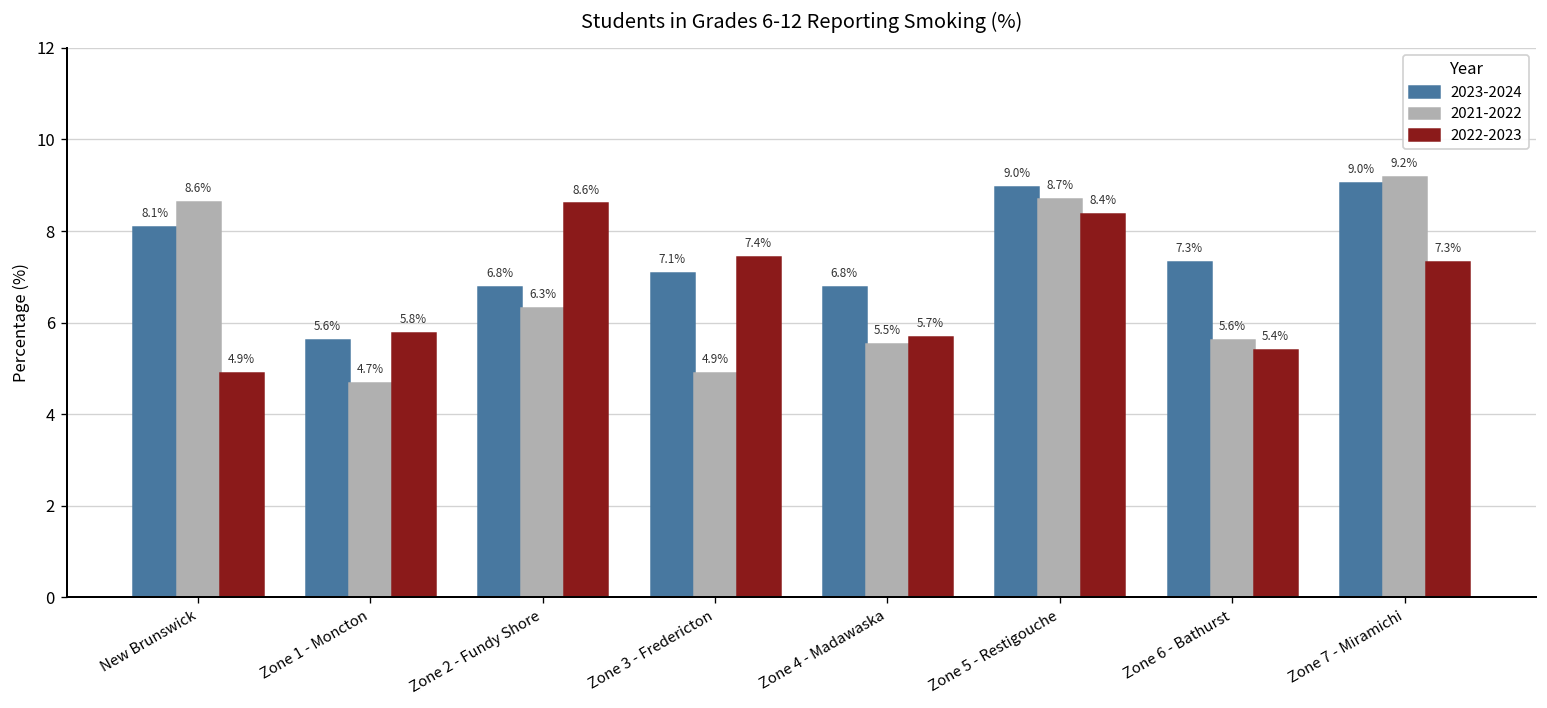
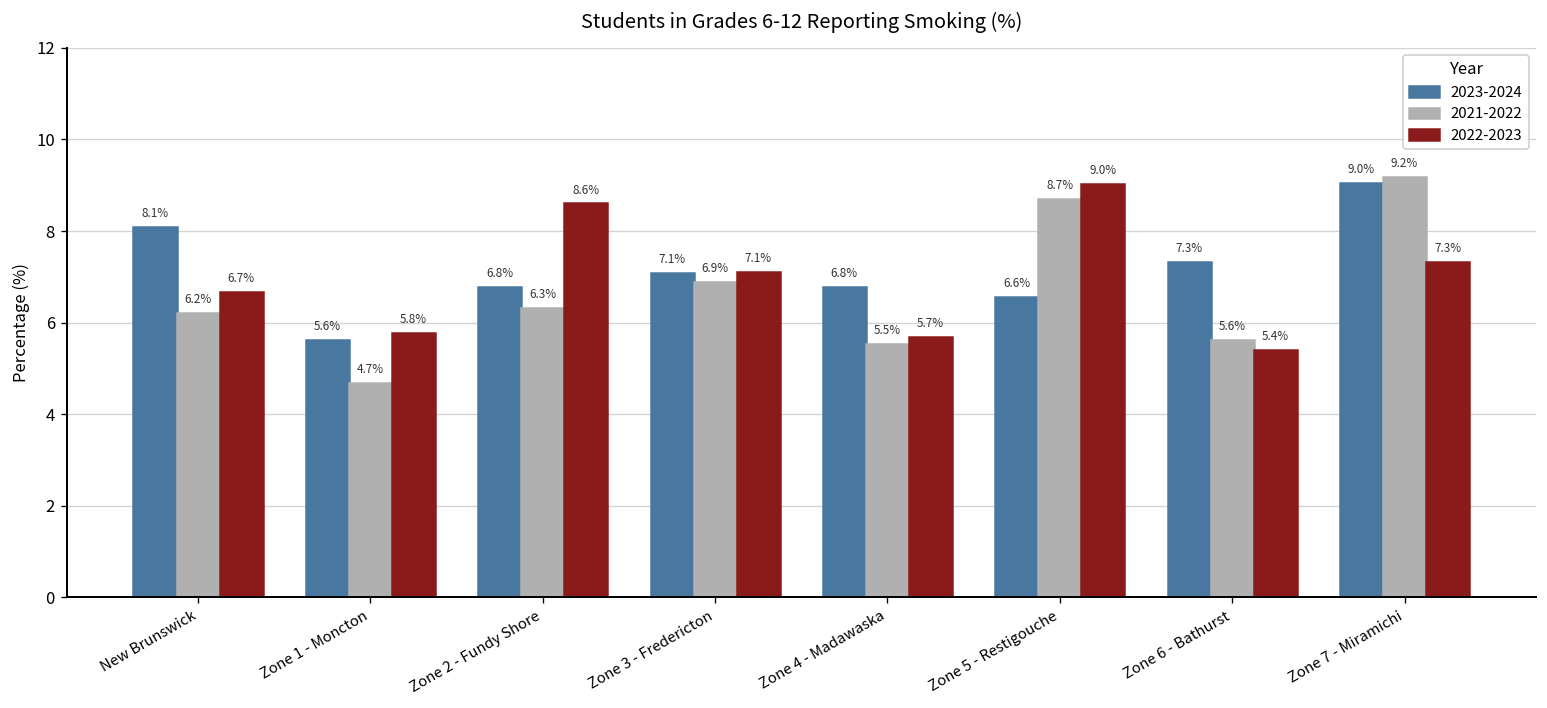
  {
    "2023-2024": {
      "New Brunswick": "8.1%",
      "Zone 1 - Moncton": "5.6%",
      "Zone 2 - Fundy Shore": "6.8%",
      "Zone 3 - Fredericton": "7.1%",
      "Zone 4 - Madawaska": "6.8%",
-     "Zone 5 - Restigouche": "9.0%",
+     "Zone 5 - Restigouche": "6.6%",
      "Zone 6 - Bathurst": "7.3%",
      "Zone 7 - Miramichi": "9.0%"
    },
    "2021-2022": {
-     "New Brunswick": "8.6%",
+     "New Brunswick": "6.2%",
      "Zone 1 - Moncton": "4.7%",
      "Zone 2 - Fundy Shore": "6.3%",
-     "Zone 3 - Fredericton": "4.9%",
+     "Zone 3 - Fredericton": "6.9%",
      "Zone 4 - Madawaska": "5.5%",
      "Zone 5 - Restigouche": "8.7%",
      "Zone 6 - Bathurst": "5.6%",
      "Zone 7 - Miramichi": "9.2%"
    },
    "2022-2023": {
-     "New Brunswick": "4.9%",
+     "New Brunswick": "6.7%",
      "Zone 1 - Moncton": "5.8%",
      "Zone 2 - Fundy Shore": "8.6%",
-     "Zone 3 - Fredericton": "7.4%",
+     "Zone 3 - Fredericton": "7.1%",
      "Zone 4 - Madawaska": "5.7%",
-     "Zone 5 - Restigouche": "8.4%",
+     "Zone 5 - Restigouche": "9.0%",
      "Zone 6 - Bathurst": "5.4%",
      "Zone 7 - Miramichi": "7.3%"
    }
  }
